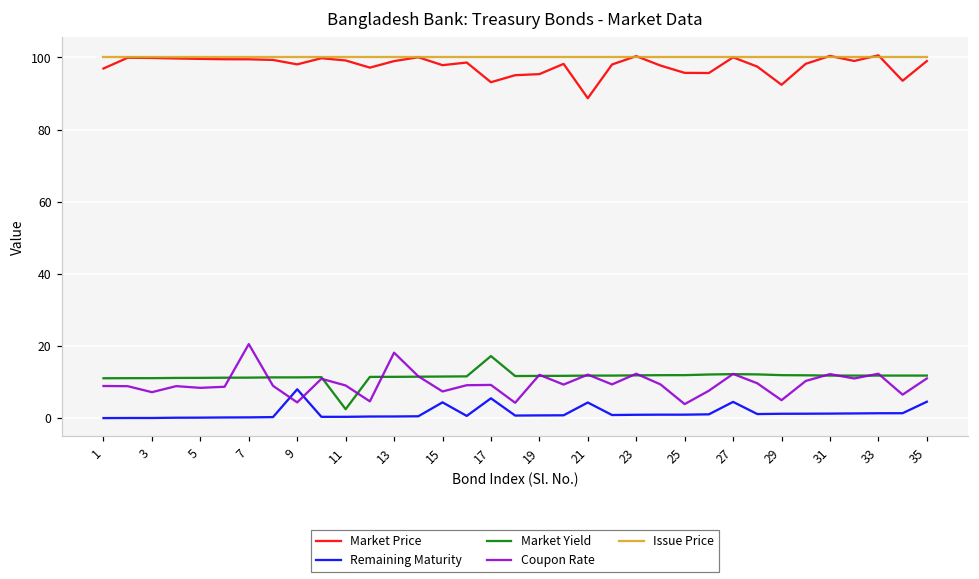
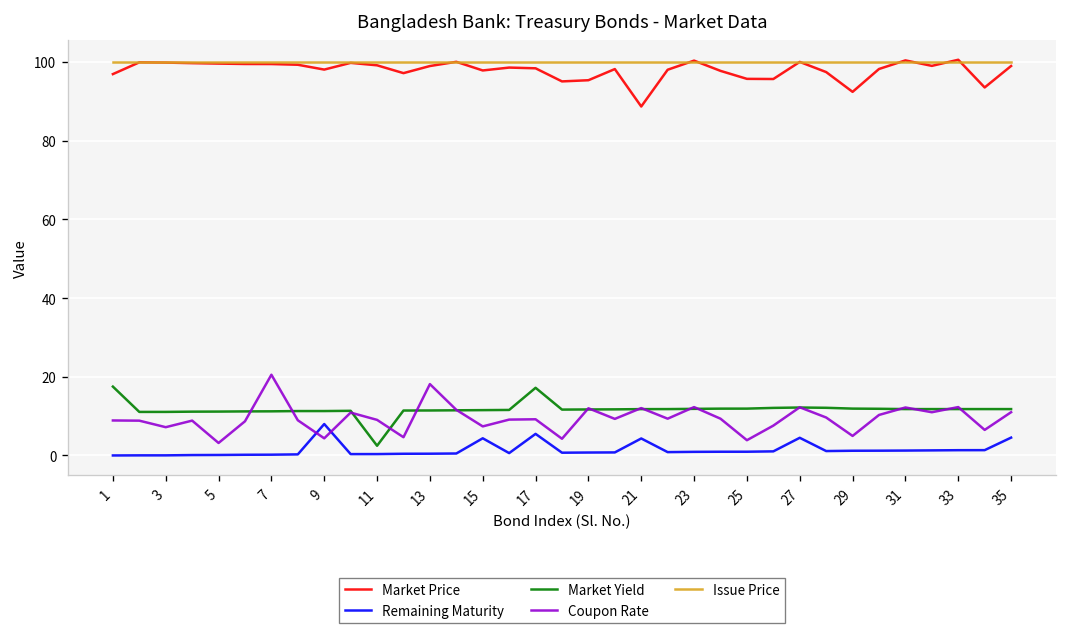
  {
    "Market Price": {
      "1": 97,
      "9": 98,
      "11": 99,
      "13": 99,
      "15": 98,
-     "17": 93,
+     "17": 98,
      "19": 95,
      "21": 89,
      "25": 96,
      "29": 92,
      "35": 99
    },
    "Remaining Maturity": {
      "1": 0,
      "3": 0,
      "5": 0,
      "7": 0,
      "9": 8,
      "11": 0,
      "13": 0,
      "15": 4,
      "17": 5,
      "19": 1,
      "21": 4,
      "23": 1,
      "25": 1,
      "27": 4,
      "29": 1,
      "31": 1,
      "33": 1,
      "35": 5
    },
    "Market Yield": {
-     "1": 11,
+     "1": 18,
      "3": 11,
      "5": 11,
      "7": 11,
      "9": 11,
      "11": 2,
      "13": 11,
      "15": 12,
      "17": 17,
      "25": 12,
      "29": 12,
      "35": 12
    },
    "Coupon Rate": {
      "1": 9,
      "3": 7,
-     "5": 8,
+     "5": 3,
      "7": 21,
      "9": 4,
      "11": 9,
      "13": 18,
      "15": 7,
      "17": 9,
      "25": 4,
      "29": 5,
      "35": 11
    },
    "Issue Price": {
      "1": 100,
      "9": 100,
      "11": 100,
      "13": 100,
      "15": 100,
      "17": 100,
      "19": 100,
      "21": 100,
      "25": 100,
      "29": 100,
      "35": 100
    }
  }
